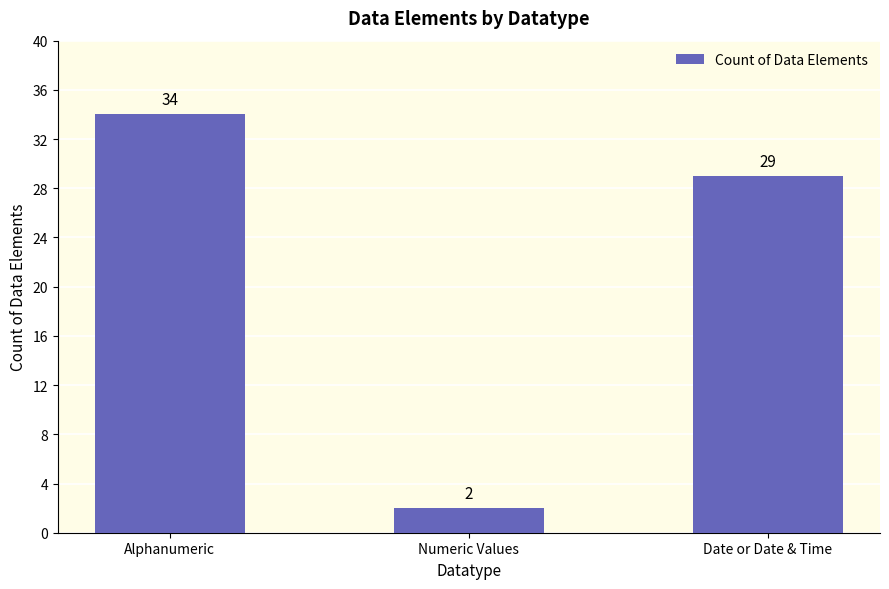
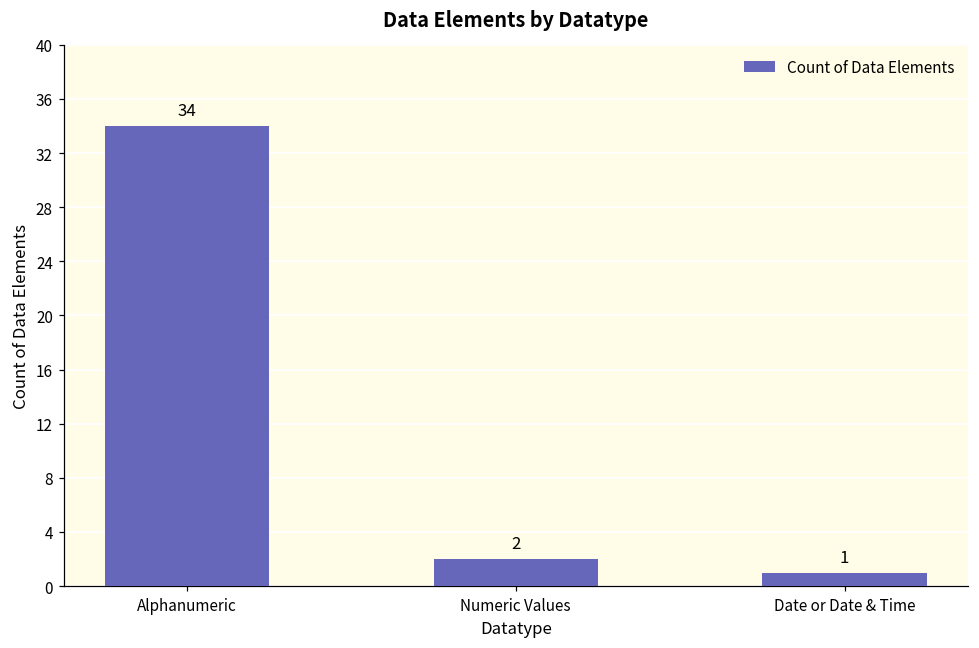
  {
    "Alphanumeric": 34,
    "Numeric Values": 2,
-   "Date or Date & Time": 29
+   "Date or Date & Time": 1
  }
